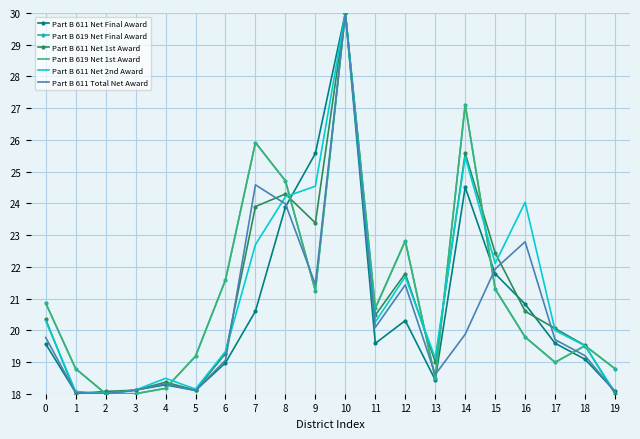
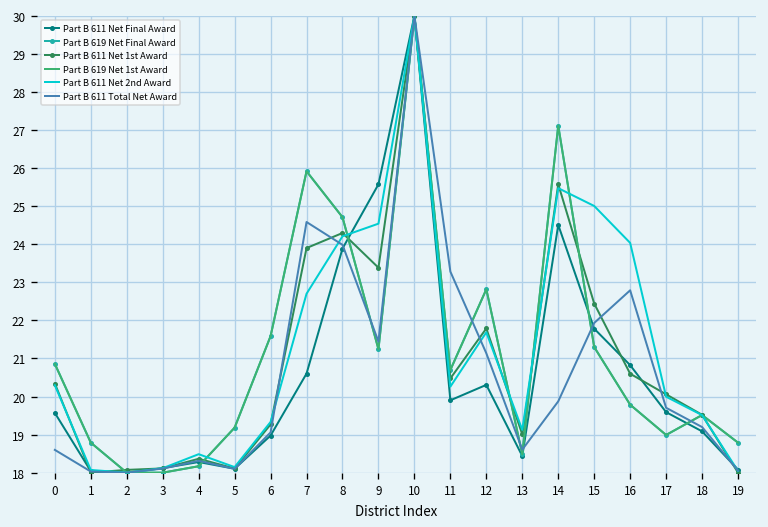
  {
    "Part B 611 Net Final Award": {
      "0": 19.6,
      "6": 19.0,
      "7": 20.6,
      "8": 23.9,
      "9": 25.6,
-     "11": 19.6,
+     "11": 19.9,
      "12": 20.3,
      "14": 24.5,
      "15": 21.8,
      "16": 20.8,
      "17": 19.6,
      "18": 19.1
    },
    "Part B 611 Net 2nd Award": {
      "4": 18.5,
      "7": 22.7,
      "8": 24.2,
      "9": 24.5,
      "11": 20.3,
      "12": 21.7,
      "13": 19.1,
      "14": 25.5,
-     "15": 22.1,
+     "15": 25.0,
      "16": 24.0
    },
    "Part B 611 Total Net Award": {
-     "0": 19.8,
+     "0": 18.6,
      "6": 19.1,
      "7": 24.6,
      "8": 24.0,
      "9": 21.4,
-     "11": 20.1,
-     "12": 21.4,
+     "11": 23.3,
+     "12": 21.1,
      "13": 18.6,
      "14": 19.9,
      "15": 21.9,
      "16": 22.8,
      "17": 19.7,
      "18": 19.2
    }
  }
